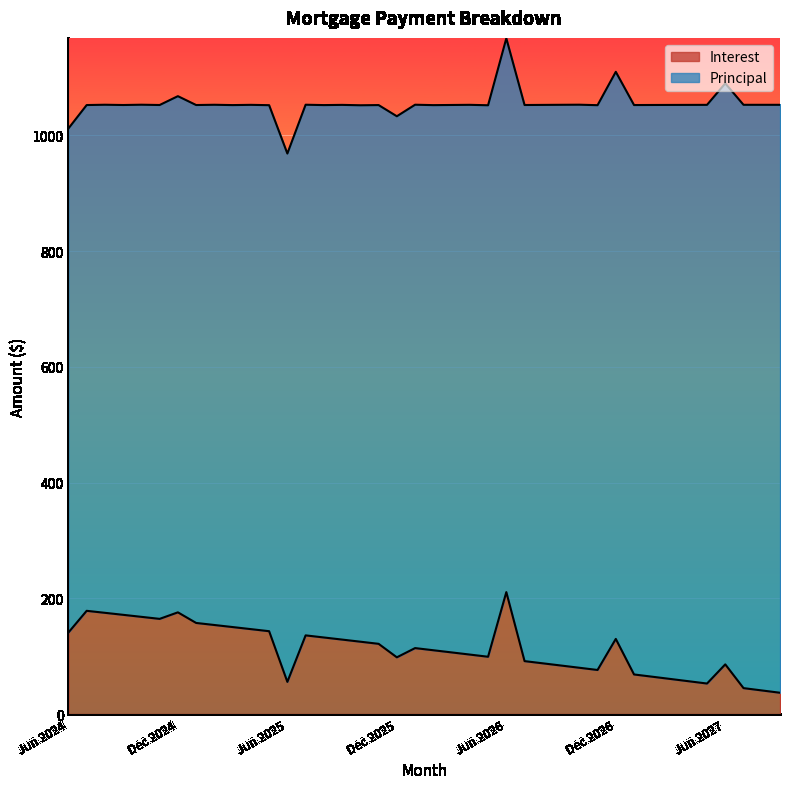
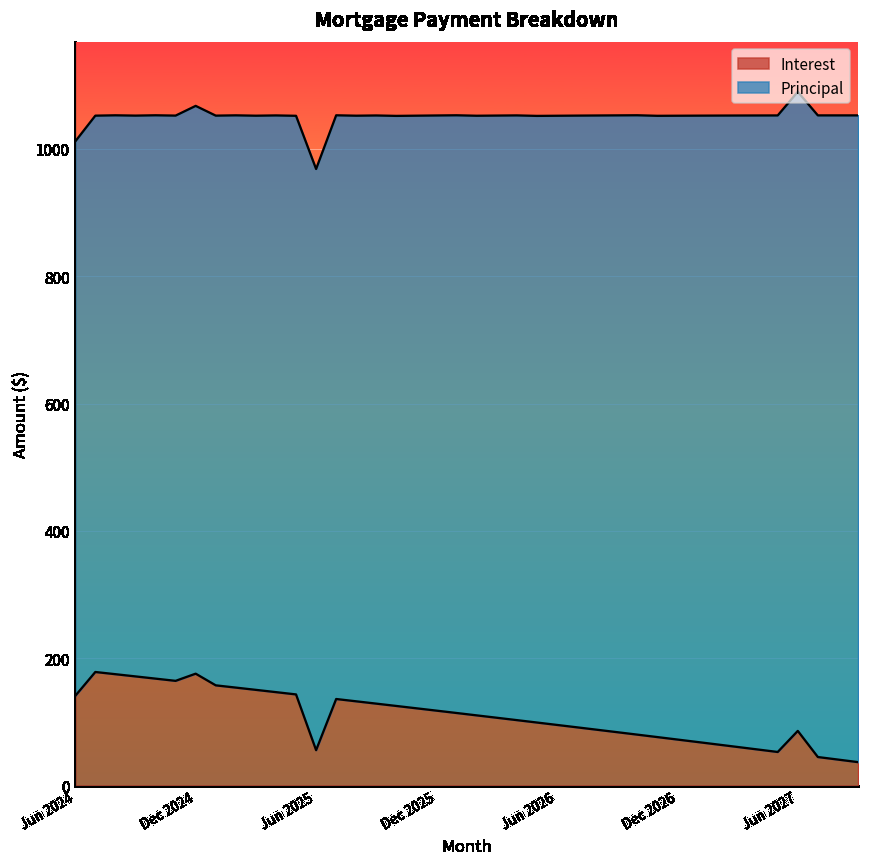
  {
    "Interest": {
      "Jun 2024": 140,
      "Dec 2024": 180,
      "Jun 2025": 60,
-     "Dec 2025": 100,
-     "Jun 2026": 210,
-     "Dec 2026": 130,
+     "Dec 2025": 120,
+     "Jun 2026": 100,
+     "Dec 2026": 70,
      "Jun 2027": 90
    },
    "Principal": {
      "Jun 2024": 870,
      "Dec 2024": 890,
      "Jun 2025": 910,
      "Dec 2025": 940,
      "Jun 2026": 960,
      "Dec 2026": 980
    }
  }
